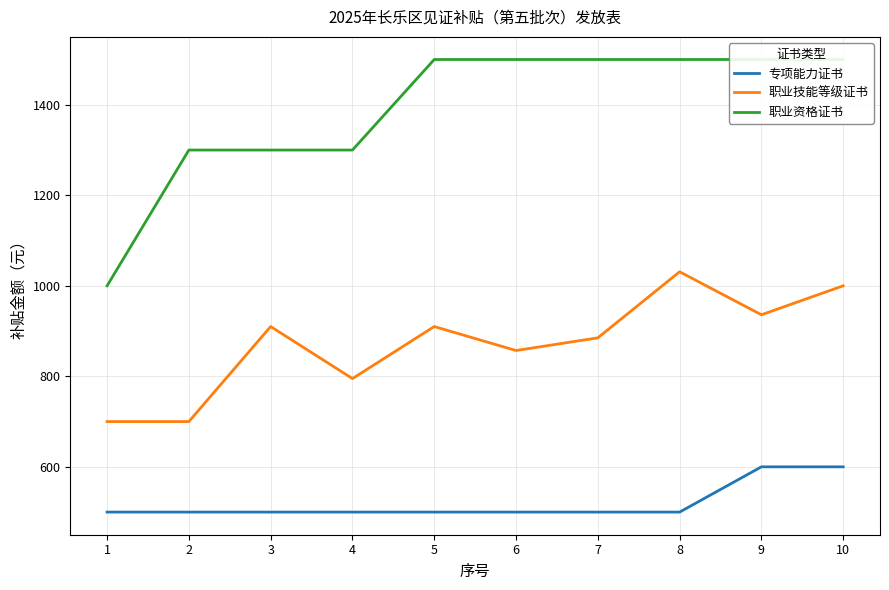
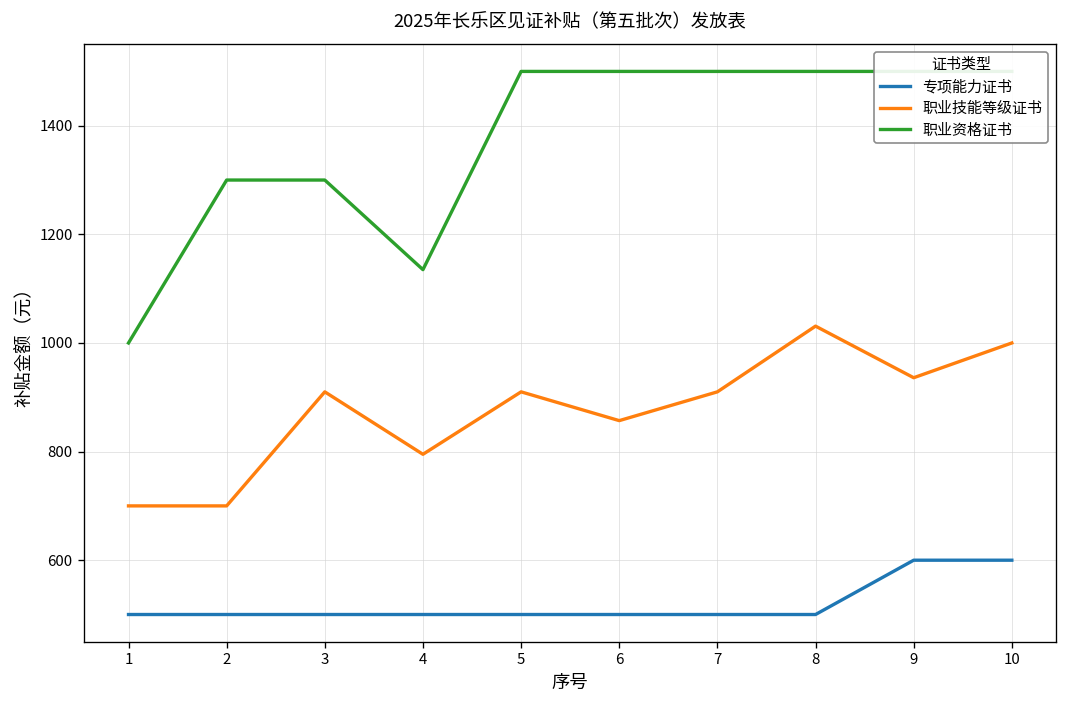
  {
    "专项能力证书": {
      "1": 500,
      "2": 500,
      "3": 500,
      "4": 500,
      "5": 500,
      "6": 500,
      "7": 500,
      "8": 500,
      "9": 600,
      "10": 600
    },
    "职业技能等级证书": {
      "1": 700,
      "2": 700,
      "3": 910,
      "4": 800,
      "5": 910,
      "6": 860,
-     "7": 890,
+     "7": 910,
      "8": 1030,
      "9": 940,
      "10": 1000
    },
    "职业资格证书": {
      "1": 1000,
      "2": 1300,
      "3": 1300,
-     "4": 1300,
+     "4": 1140,
      "5": 1500,
      "6": 1500,
      "7": 1500,
      "8": 1500
    }
  }
